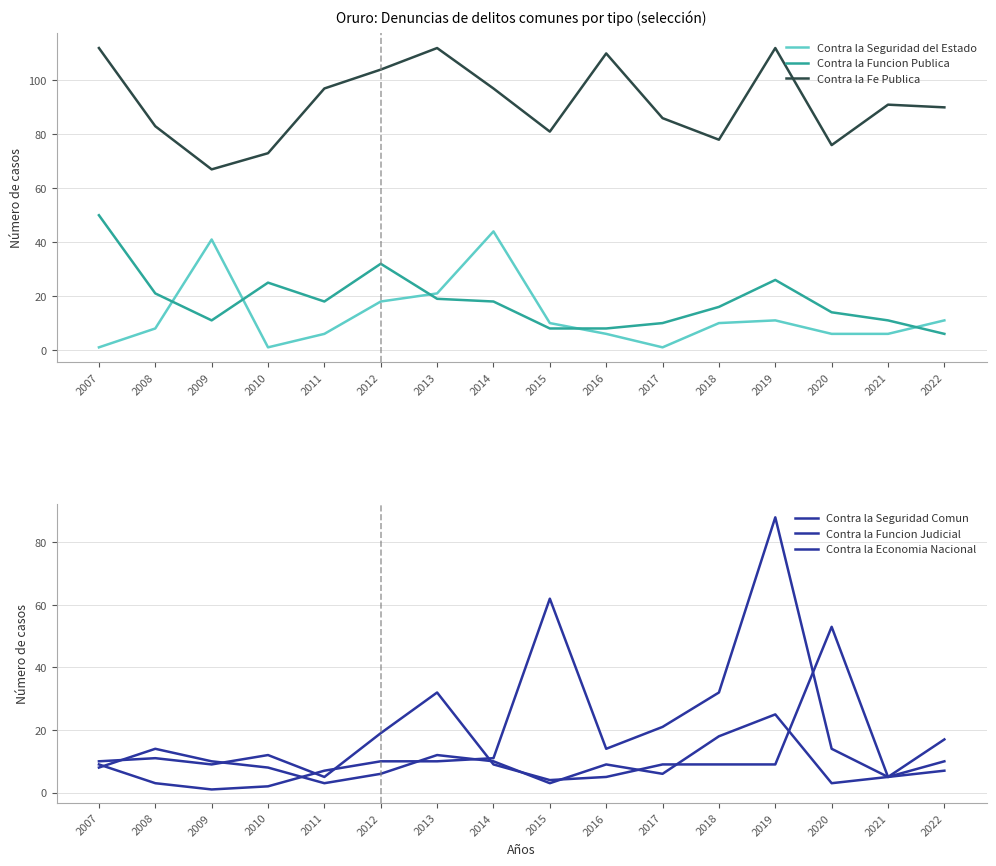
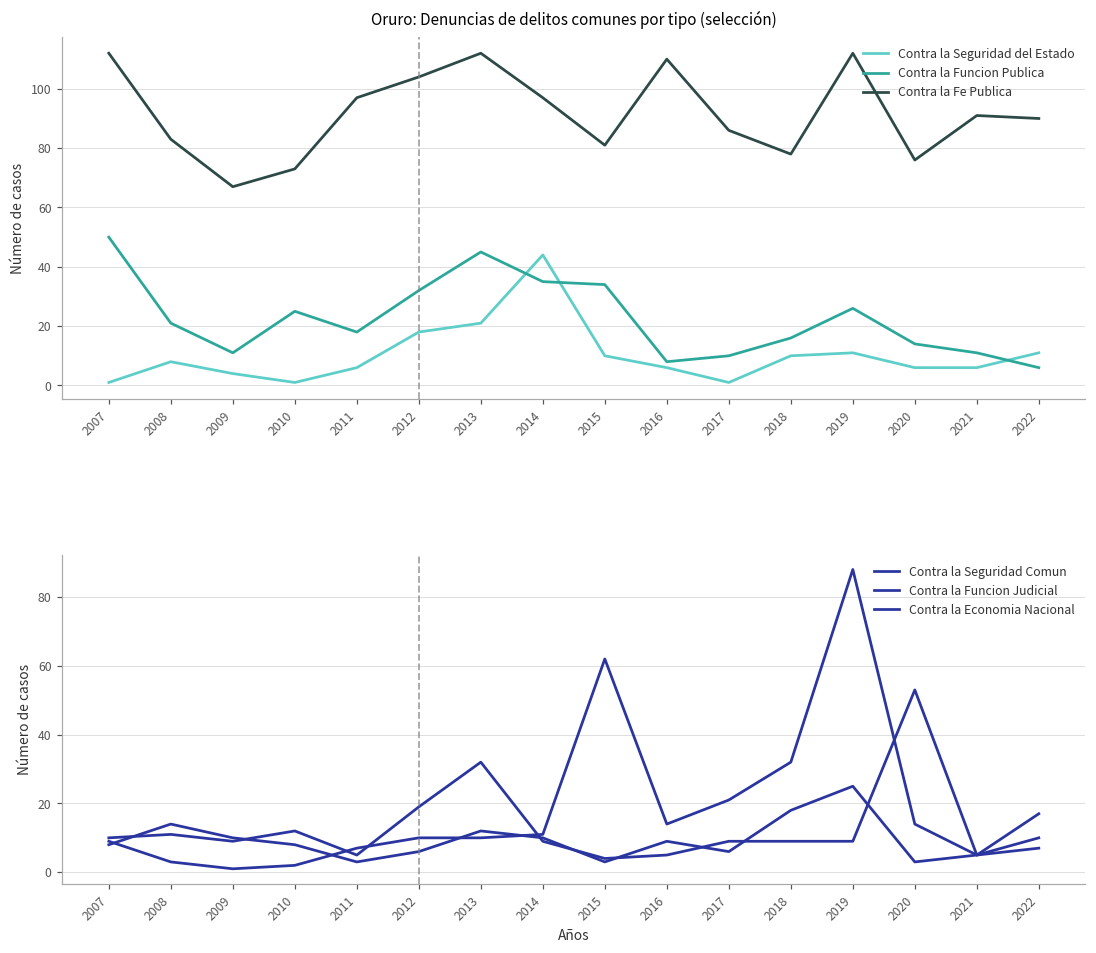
  {
    "Oruro: Denuncias de delitos comunes por tipo (selección)": {
      "Contra la Seguridad del Estado": {
        "2007": 1,
        "2008": 8,
-       "2009": 41,
+       "2009": 4,
        "2010": 1,
        "2011": 6,
        "2012": 18,
        "2013": 21,
        "2014": 44,
        "2015": 10,
        "2016": 6,
        "2017": 1,
        "2018": 10,
        "2019": 11,
        "2020": 6,
        "2021": 6,
        "2022": 11
      },
      "Contra la Funcion Publica": {
        "2007": 50,
        "2008": 21,
        "2009": 11,
        "2010": 25,
        "2011": 18,
        "2012": 32,
-       "2013": 19,
-       "2014": 18,
-       "2015": 8,
+       "2013": 45,
+       "2014": 35,
+       "2015": 34,
        "2016": 8,
        "2017": 10,
        "2018": 16,
        "2019": 26,
        "2020": 14,
        "2021": 11,
        "2022": 6
      },
      "Contra la Fe Publica": {
        "2007": 112,
        "2008": 83,
        "2009": 67,
        "2010": 73,
        "2011": 97,
        "2012": 104,
        "2013": 112,
        "2014": 97,
        "2015": 81,
        "2016": 110,
        "2017": 86,
        "2018": 78,
        "2019": 112,
        "2020": 76,
        "2021": 91,
        "2022": 90
      }
    }
  }
